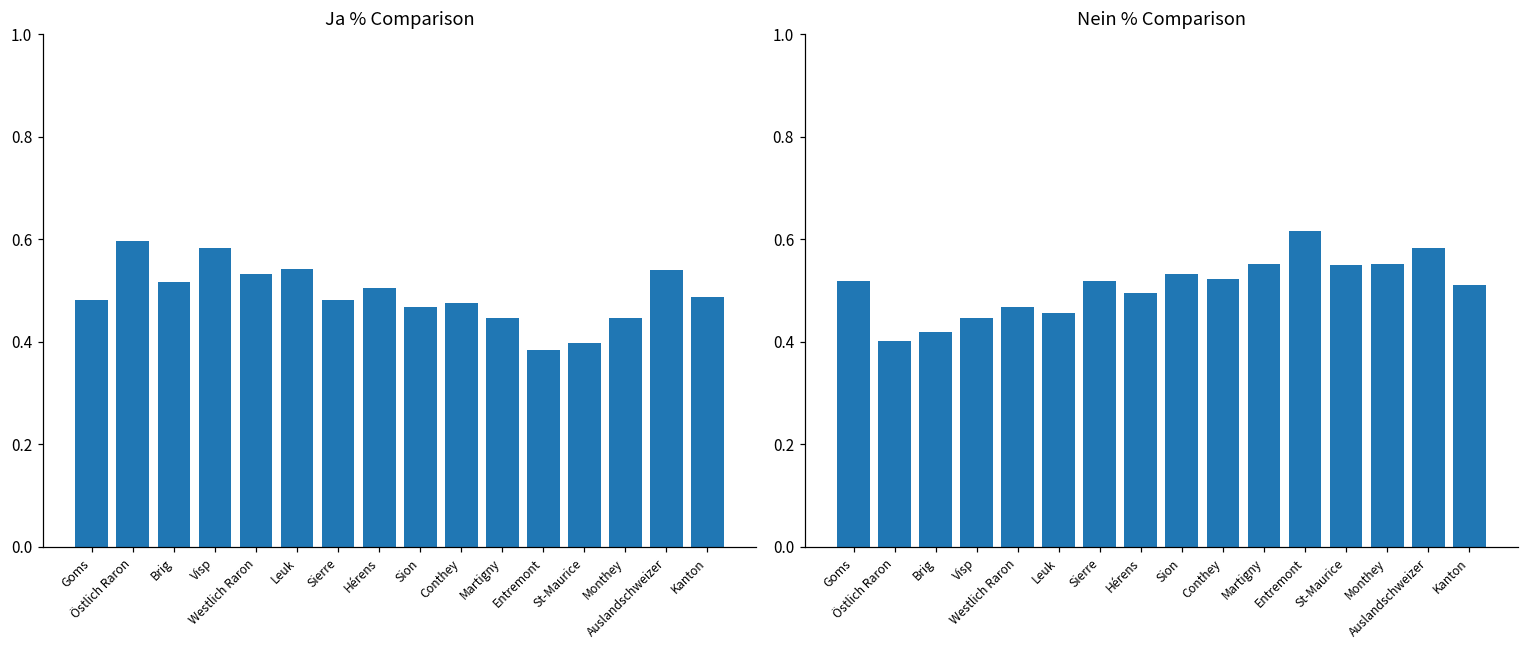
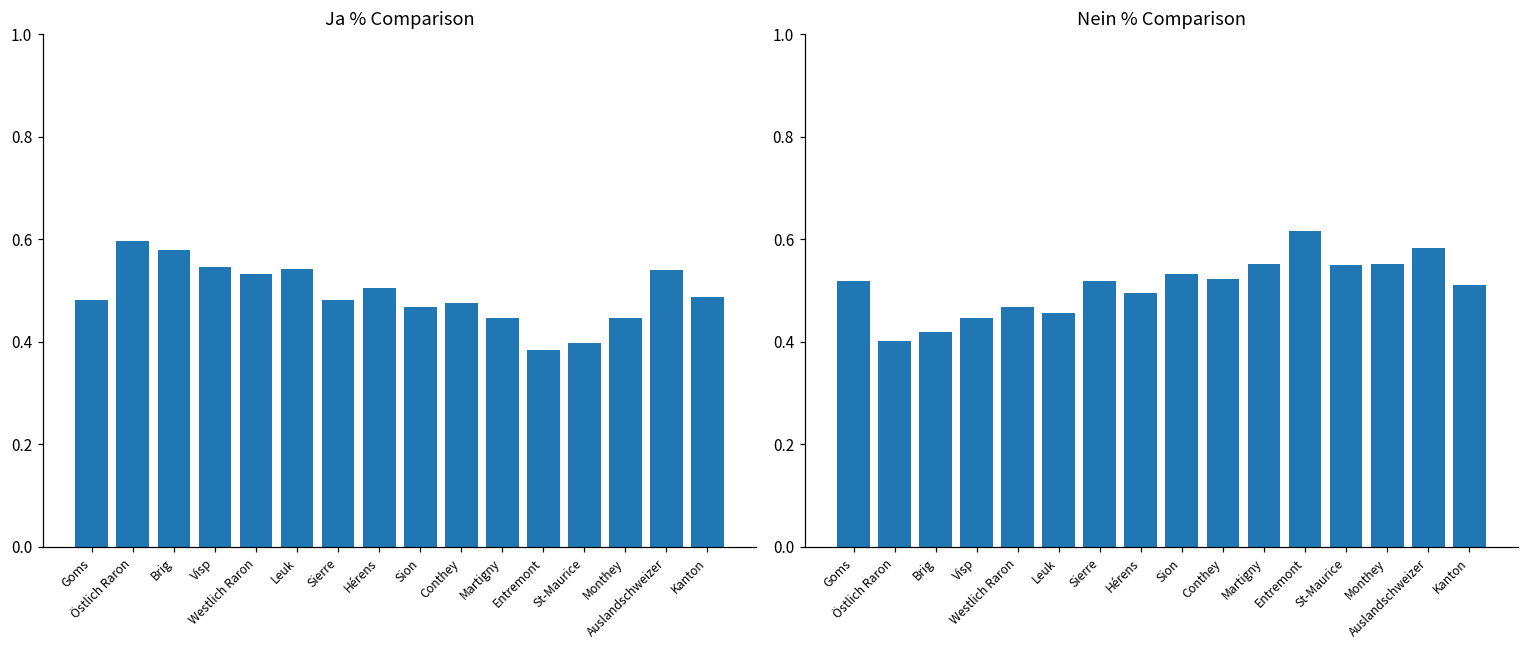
  {
    "Ja % Comparison": {
      "Goms": 0.48,
      "Östlich Raron": 0.60,
-     "Brig": 0.52,
-     "Visp": 0.58,
+     "Brig": 0.58,
+     "Visp": 0.55,
      "Westlich Raron": 0.53,
      "Leuk": 0.54,
      "Sierre": 0.48,
      "Hérens": 0.50,
      "Sion": 0.47,
      "Conthey": 0.48,
      "Martigny": 0.45,
      "Entremont": 0.38,
      "St-Maurice": 0.40,
      "Monthey": 0.45,
      "Auslandschweizer": 0.54,
      "Kanton": 0.49
    },
    "Nein % Comparison": {
      "Goms": 0.52,
      "Östlich Raron": 0.40,
      "Brig": 0.42,
      "Visp": 0.45,
      "Westlich Raron": 0.47,
      "Leuk": 0.46,
      "Sierre": 0.52,
      "Hérens": 0.50,
      "Sion": 0.53,
      "Conthey": 0.52,
      "Martigny": 0.55,
      "Entremont": 0.62,
      "St-Maurice": 0.55,
      "Monthey": 0.55,
      "Auslandschweizer": 0.58,
      "Kanton": 0.51
    }
  }
